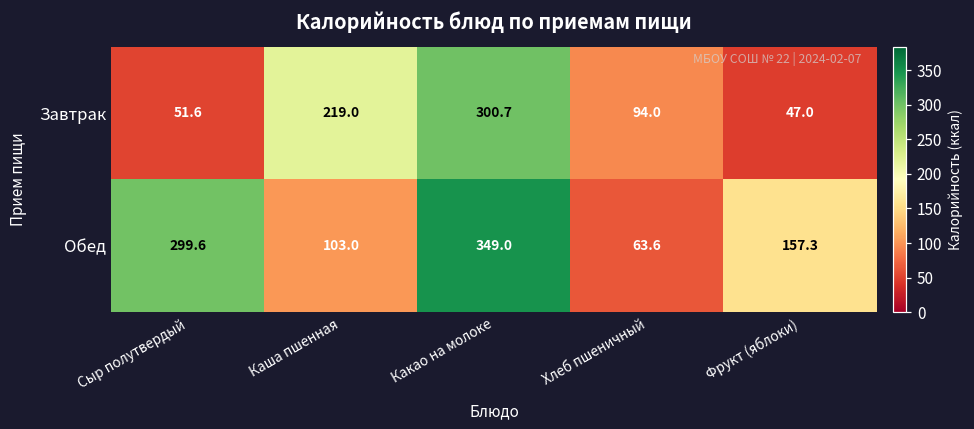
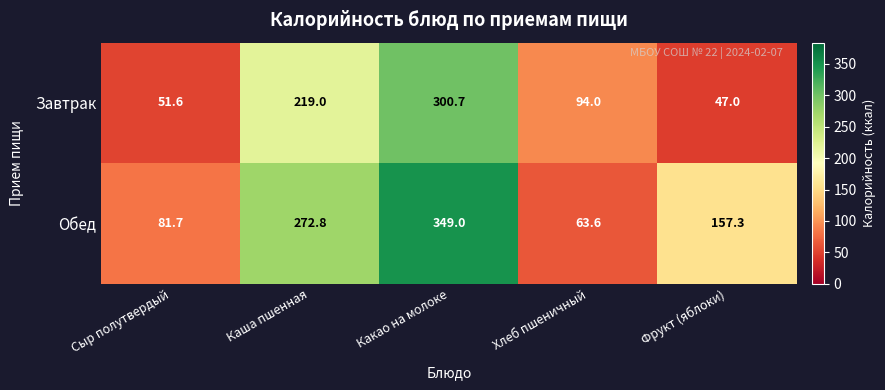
  {
    "Завтрак": {
      "Сыр полутвердый": 51.6,
      "Каша пшенная": 219.0,
      "Какао на молоке": 300.7,
      "Хлеб пшеничный": 94.0
    },
    "Обед": {
-     "Сыр полутвердый": 299.6,
-     "Каша пшенная": 103.0,
+     "Сыр полутвердый": 81.7,
+     "Каша пшенная": 272.8,
      "Какао на молоке": 349.0,
      "Хлеб пшеничный": 63.6,
      "Фрукт (яблоки)": 157.3
    }
  }
